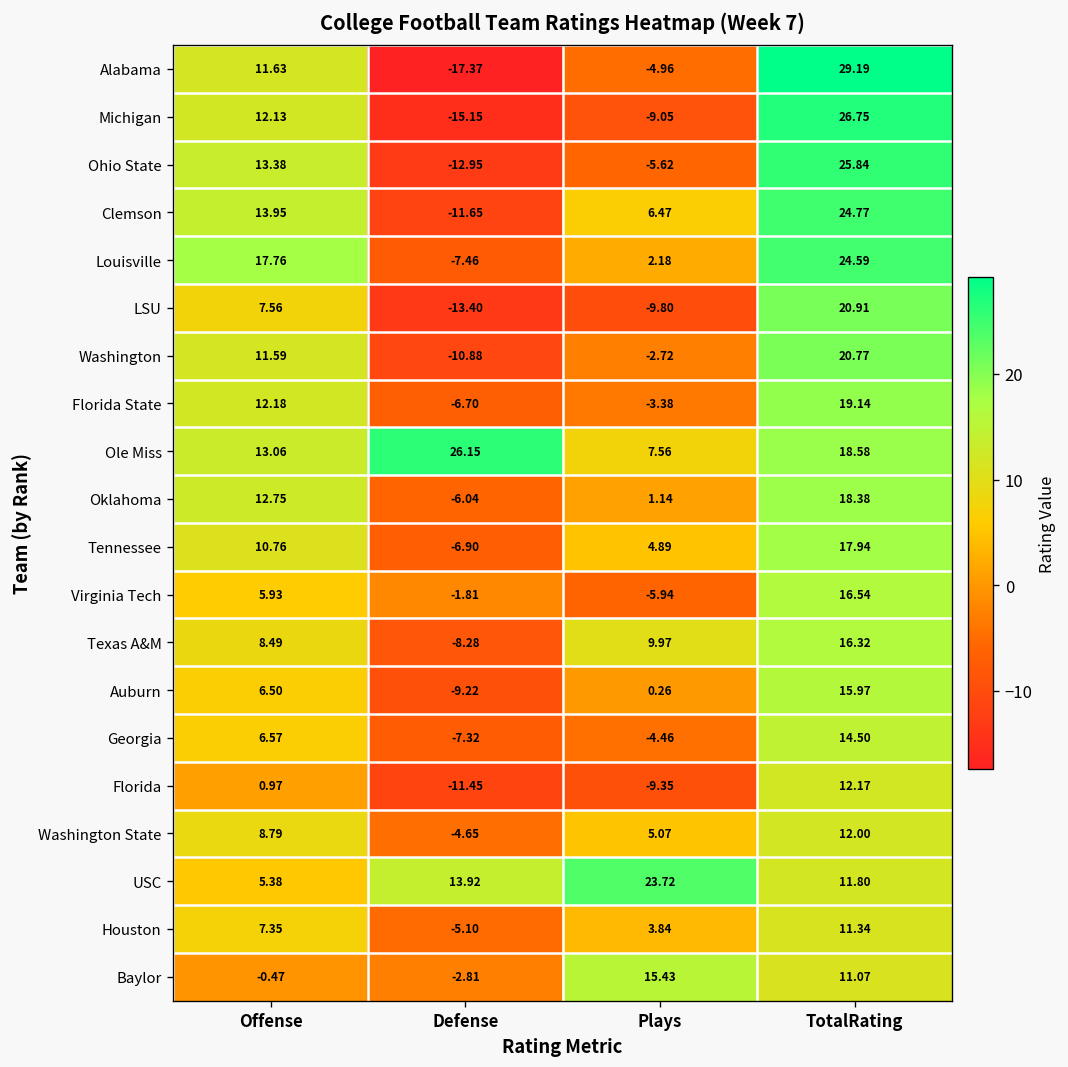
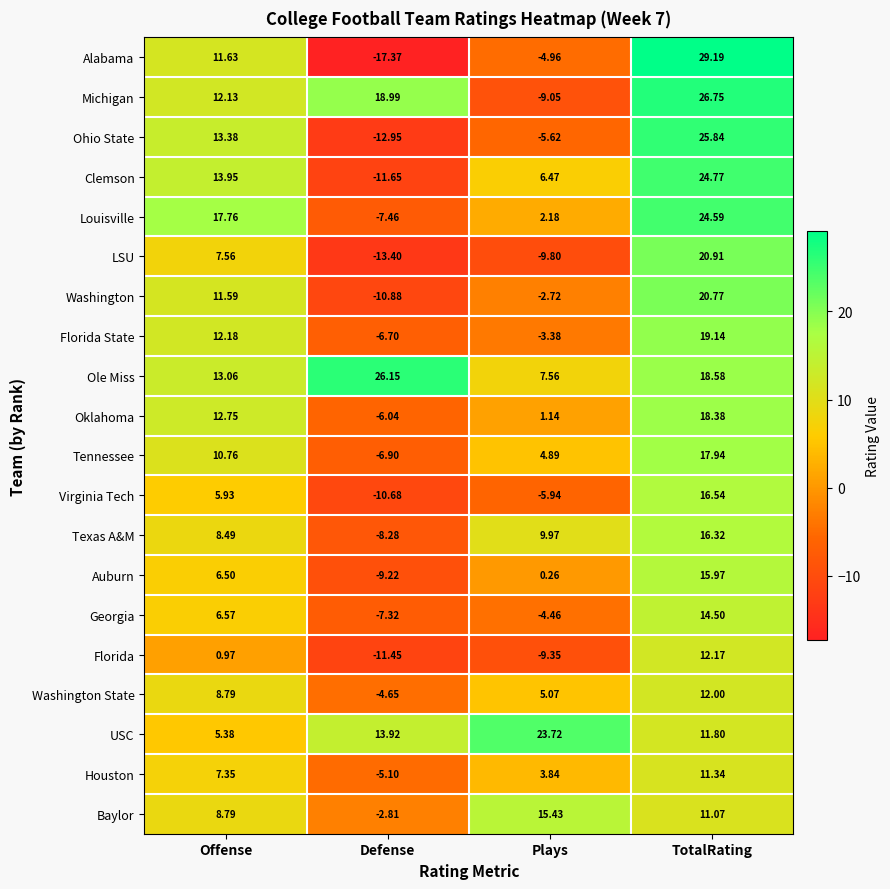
  {
    "Alabama": {
      "Offense": 11.63,
      "Defense": -17.37,
      "Plays": -4.96,
      "TotalRating": 29.19
    },
    "Michigan": {
      "Offense": 12.13,
-     "Defense": -15.15,
+     "Defense": 18.99,
      "Plays": -9.05,
      "TotalRating": 26.75
    },
    "Ohio State": {
      "Offense": 13.38,
      "Defense": -12.95,
      "Plays": -5.62,
      "TotalRating": 25.84
    },
    "Clemson": {
      "Offense": 13.95,
      "Defense": -11.65,
      "Plays": 6.47,
      "TotalRating": 24.77
    },
    "Louisville": {
      "Offense": 17.76,
      "Defense": -7.46,
      "Plays": 2.18,
      "TotalRating": 24.59
    },
    "LSU": {
      "Offense": 7.56,
      "Defense": -13.40,
      "Plays": -9.80,
      "TotalRating": 20.91
    },
    "Washington": {
      "Offense": 11.59,
      "Defense": -10.88,
      "Plays": -2.72,
      "TotalRating": 20.77
    },
    "Florida State": {
      "Offense": 12.18,
      "Defense": -6.70,
      "Plays": -3.38,
      "TotalRating": 19.14
    },
    "Ole Miss": {
      "Offense": 13.06,
      "Defense": 26.15,
      "Plays": 7.56,
      "TotalRating": 18.58
    },
    "Oklahoma": {
      "Offense": 12.75,
      "Defense": -6.04,
      "Plays": 1.14,
      "TotalRating": 18.38
    },
    "Tennessee": {
      "Offense": 10.76,
      "Defense": -6.90,
      "Plays": 4.89,
      "TotalRating": 17.94
    },
    "Virginia Tech": {
      "Offense": 5.93,
-     "Defense": -1.81,
+     "Defense": -10.68,
      "Plays": -5.94,
      "TotalRating": 16.54
    },
    "Texas A&M": {
      "Offense": 8.49,
      "Defense": -8.28,
      "Plays": 9.97,
      "TotalRating": 16.32
    },
    "Auburn": {
      "Offense": 6.50,
      "Defense": -9.22,
      "Plays": 0.26,
      "TotalRating": 15.97
    },
    "Georgia": {
      "Offense": 6.57,
      "Defense": -7.32,
      "Plays": -4.46,
      "TotalRating": 14.50
    },
    "Florida": {
      "Offense": 0.97,
      "Defense": -11.45,
      "Plays": -9.35,
      "TotalRating": 12.17
    },
    "Washington State": {
      "Offense": 8.79,
      "Defense": -4.65,
      "Plays": 5.07,
      "TotalRating": 12.00
    },
    "USC": {
      "Offense": 5.38,
      "Defense": 13.92,
      "Plays": 23.72,
      "TotalRating": 11.80
    },
    "Houston": {
      "Offense": 7.35,
      "Defense": -5.10,
      "Plays": 3.84,
      "TotalRating": 11.34
    },
    "Baylor": {
-     "Offense": -0.47,
+     "Offense": 8.79,
      "Defense": -2.81,
      "Plays": 15.43,
      "TotalRating": 11.07
    }
  }
